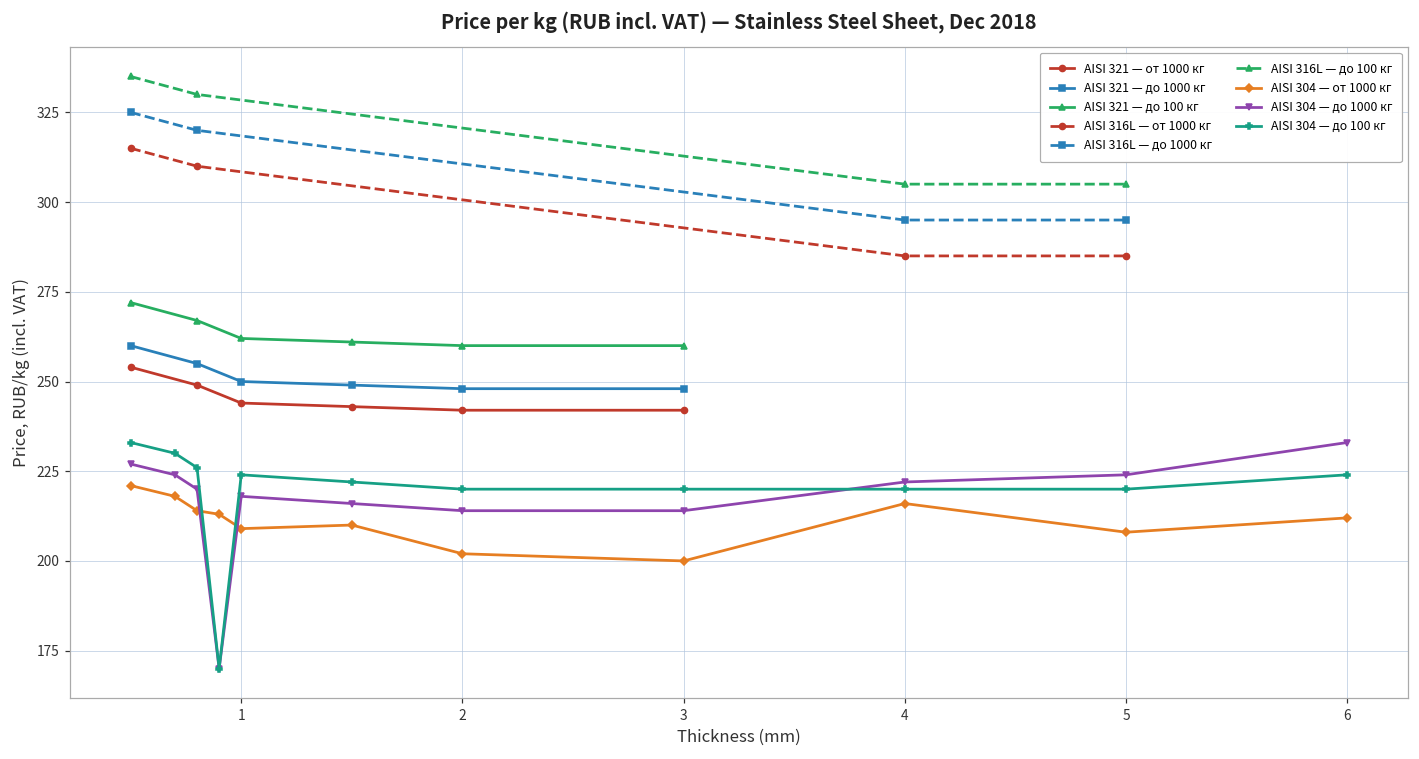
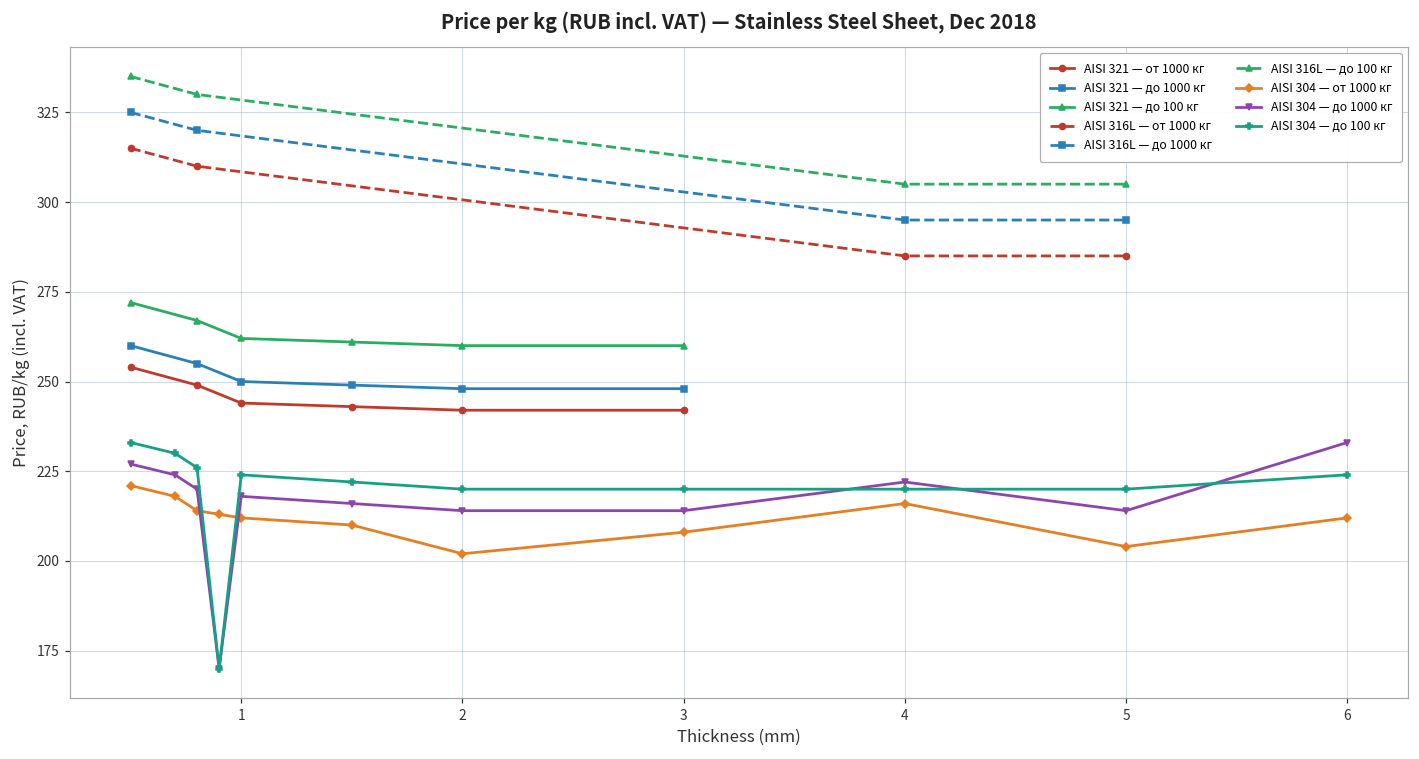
  {
    "AISI 304 — от 1000 кг": {
-     "1": 209,
+     "1": 212,
      "2": 202,
-     "3": 200,
+     "3": 208,
      "4": 216,
-     "5": 208,
+     "5": 204,
      "6": 212
    },
    "AISI 304 — до 1000 кг": {
      "1": 218,
      "2": 214,
      "3": 214,
      "4": 222,
-     "5": 224,
+     "5": 214,
      "6": 233
    }
  }
